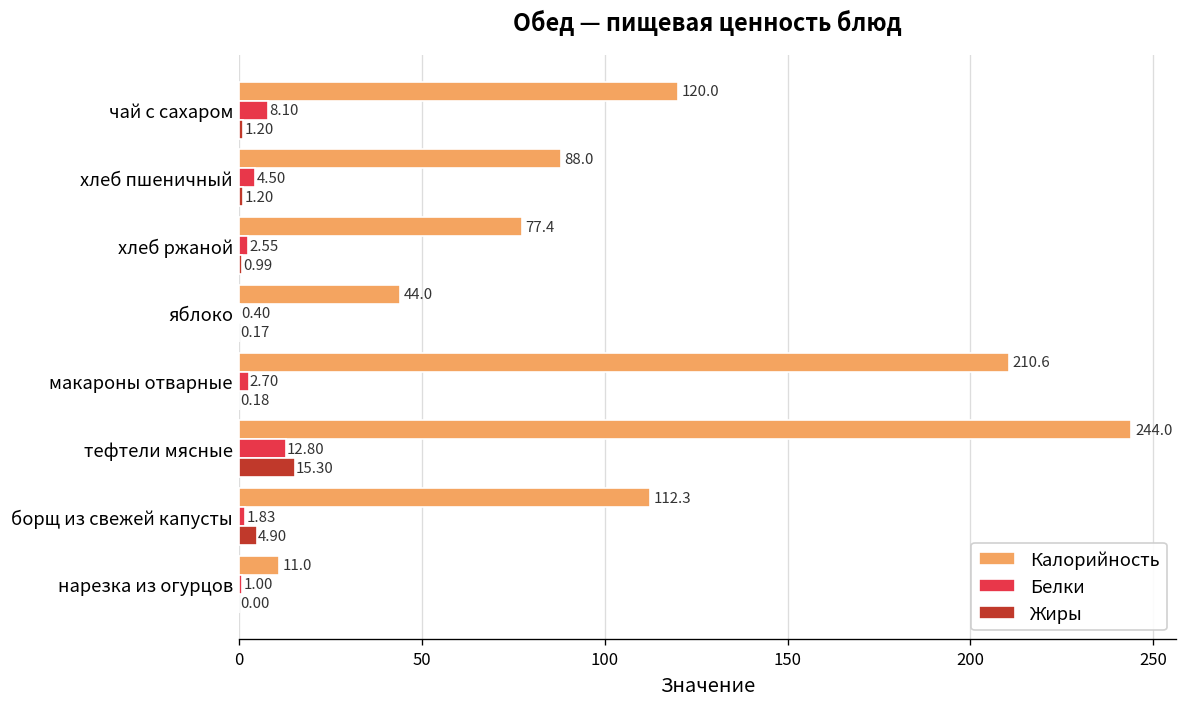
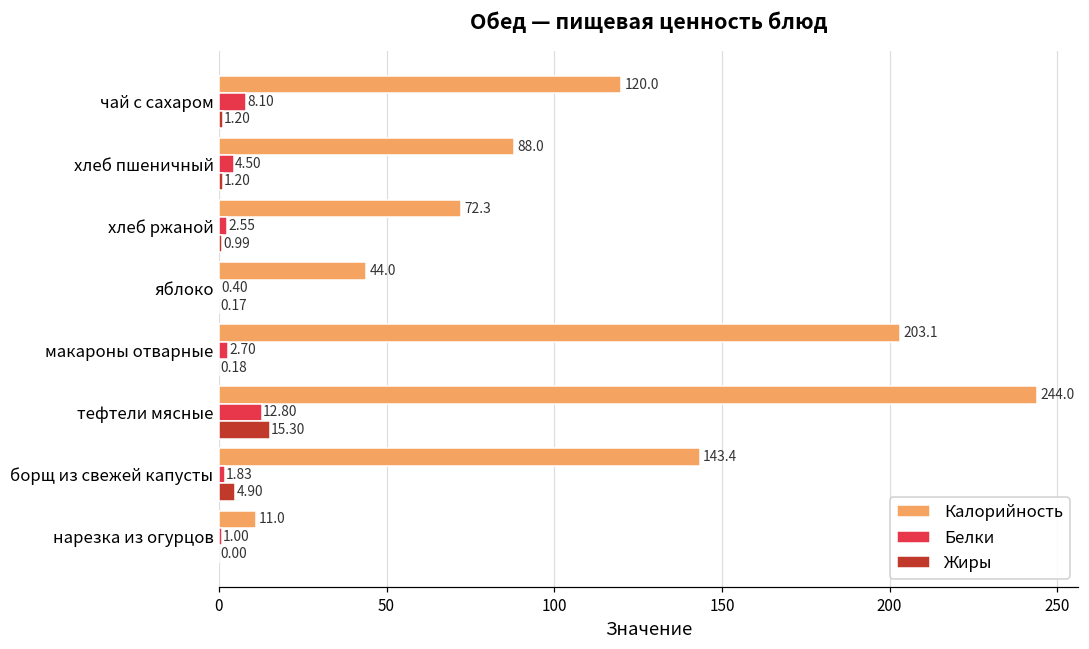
  {
    "Калорийность": {
      "чай с сахаром": 120.0,
      "хлеб пшеничный": 88.0,
-     "хлеб ржаной": 77.4,
+     "хлеб ржаной": 72.3,
      "яблоко": 44.0,
-     "макароны отварные": 210.6,
+     "макароны отварные": 203.1,
      "тефтели мясные": 244.0,
-     "борщ из свежей капусты": 112.3,
+     "борщ из свежей капусты": 143.4,
      "нарезка из огурцов": 11.0
    }
  }
